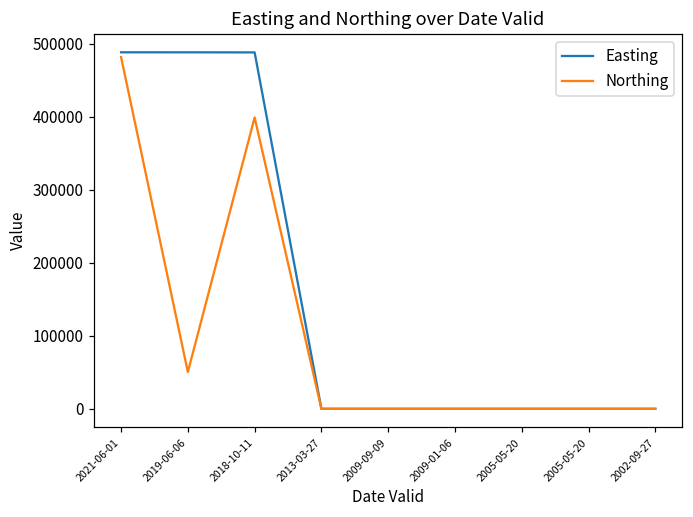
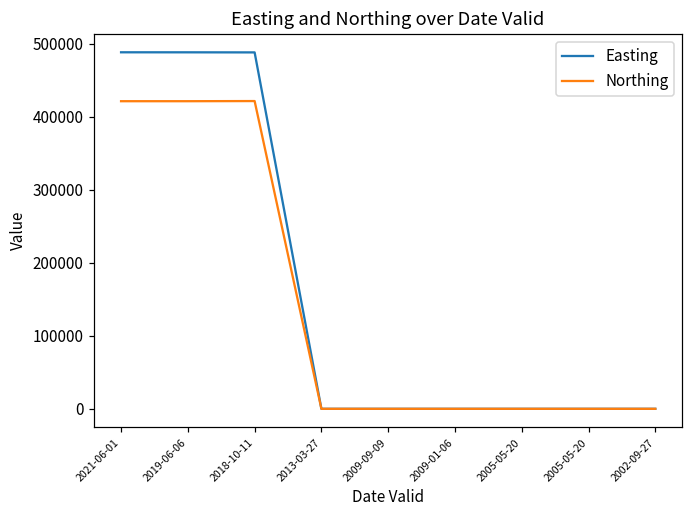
  {
    "Easting": {
      "2021-06-01": 490000,
      "2019-06-06": 490000,
      "2018-10-11": 490000
    },
    "Northing": {
-     "2021-06-01": 480000,
-     "2019-06-06": 50000,
-     "2018-10-11": 400000
+     "2021-06-01": 420000,
+     "2019-06-06": 420000,
+     "2018-10-11": 420000
    }
  }
